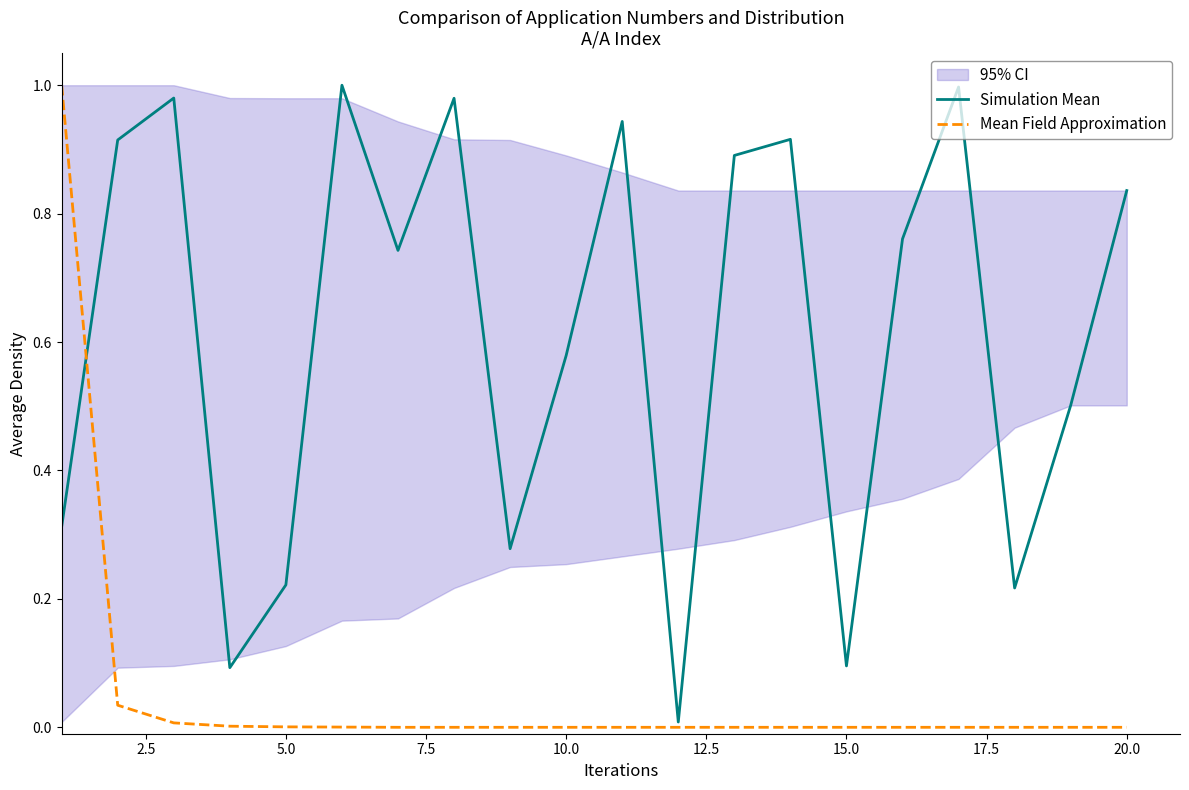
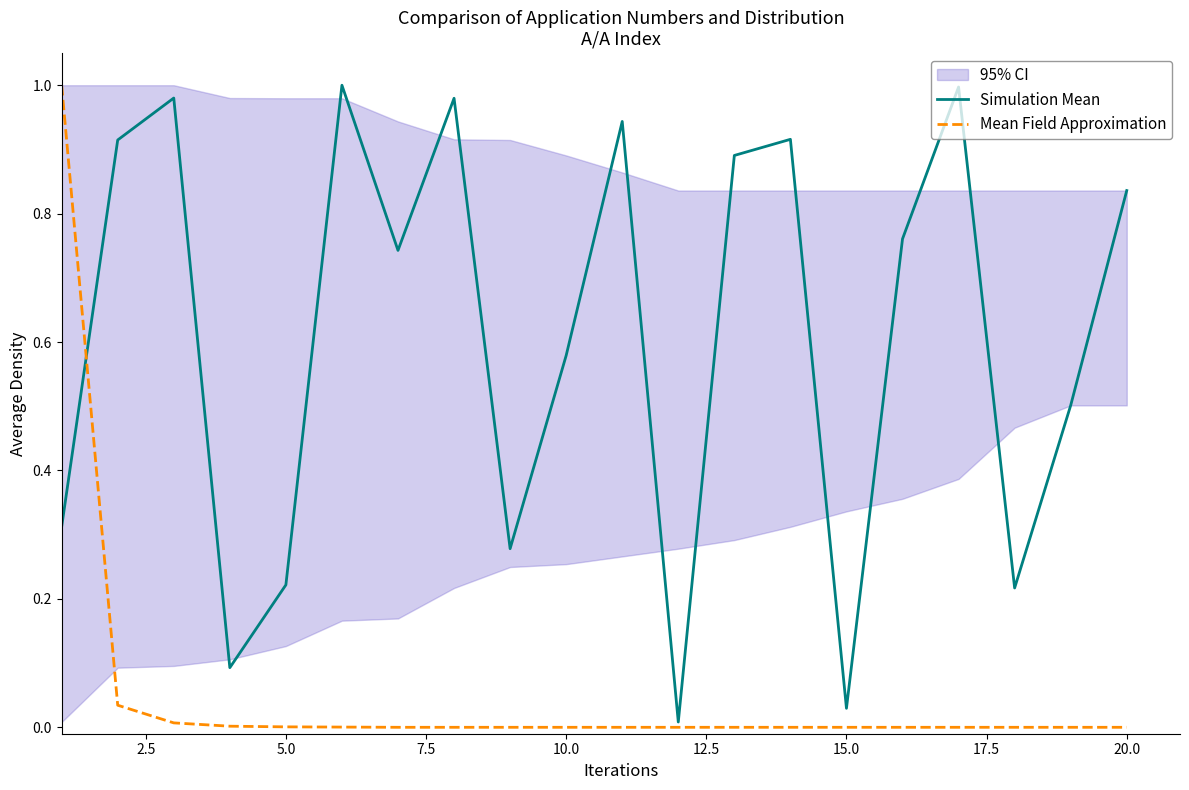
  {
    "Simulation Mean": {
      "5.0": 0.22,
      "10.0": 0.58,
-     "15.0": 0.10
+     "15.0": 0.03
    },
    "Mean Field Approximation": {
      "5.0": 0.00,
      "10.0": 0.00,
      "15.0": 0.00,
      "20.0": 0.00
    }
  }
